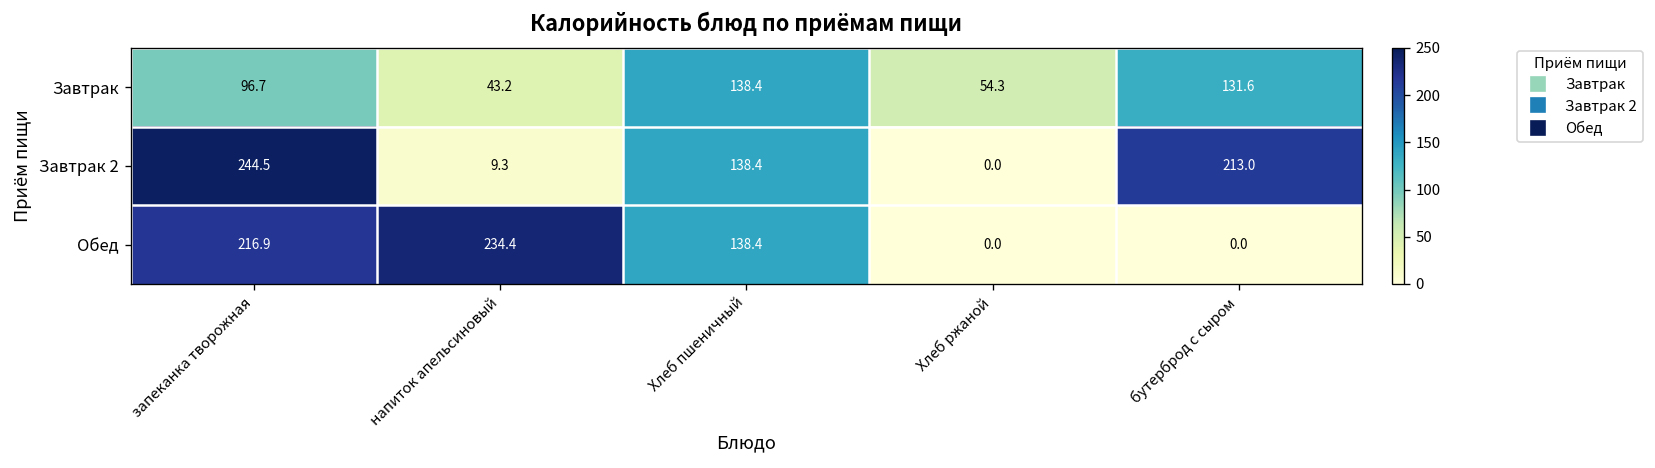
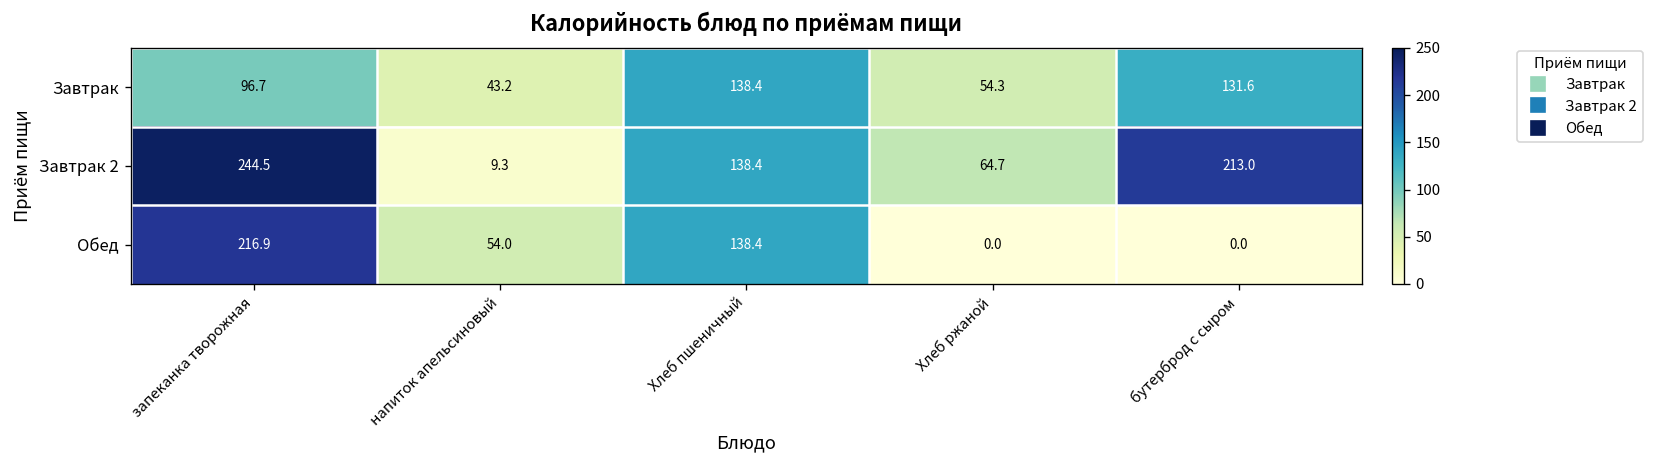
  {
    "Завтрак": {
      "запеканка творожная": 96.7,
      "напиток апельсиновый": 43.2,
      "Хлеб пшеничный": 138.4,
      "Хлеб ржаной": 54.3,
      "бутерброд с сыром": 131.6
    },
    "Завтрак 2": {
      "запеканка творожная": 244.5,
      "напиток апельсиновый": 9.3,
      "Хлеб пшеничный": 138.4,
-     "Хлеб ржаной": 0.0,
+     "Хлеб ржаной": 64.7,
      "бутерброд с сыром": 213.0
    },
    "Обед": {
      "запеканка творожная": 216.9,
-     "напиток апельсиновый": 234.4,
+     "напиток апельсиновый": 54.0,
      "Хлеб пшеничный": 138.4,
      "Хлеб ржаной": 0.0,
      "бутерброд с сыром": 0.0
    }
  }
